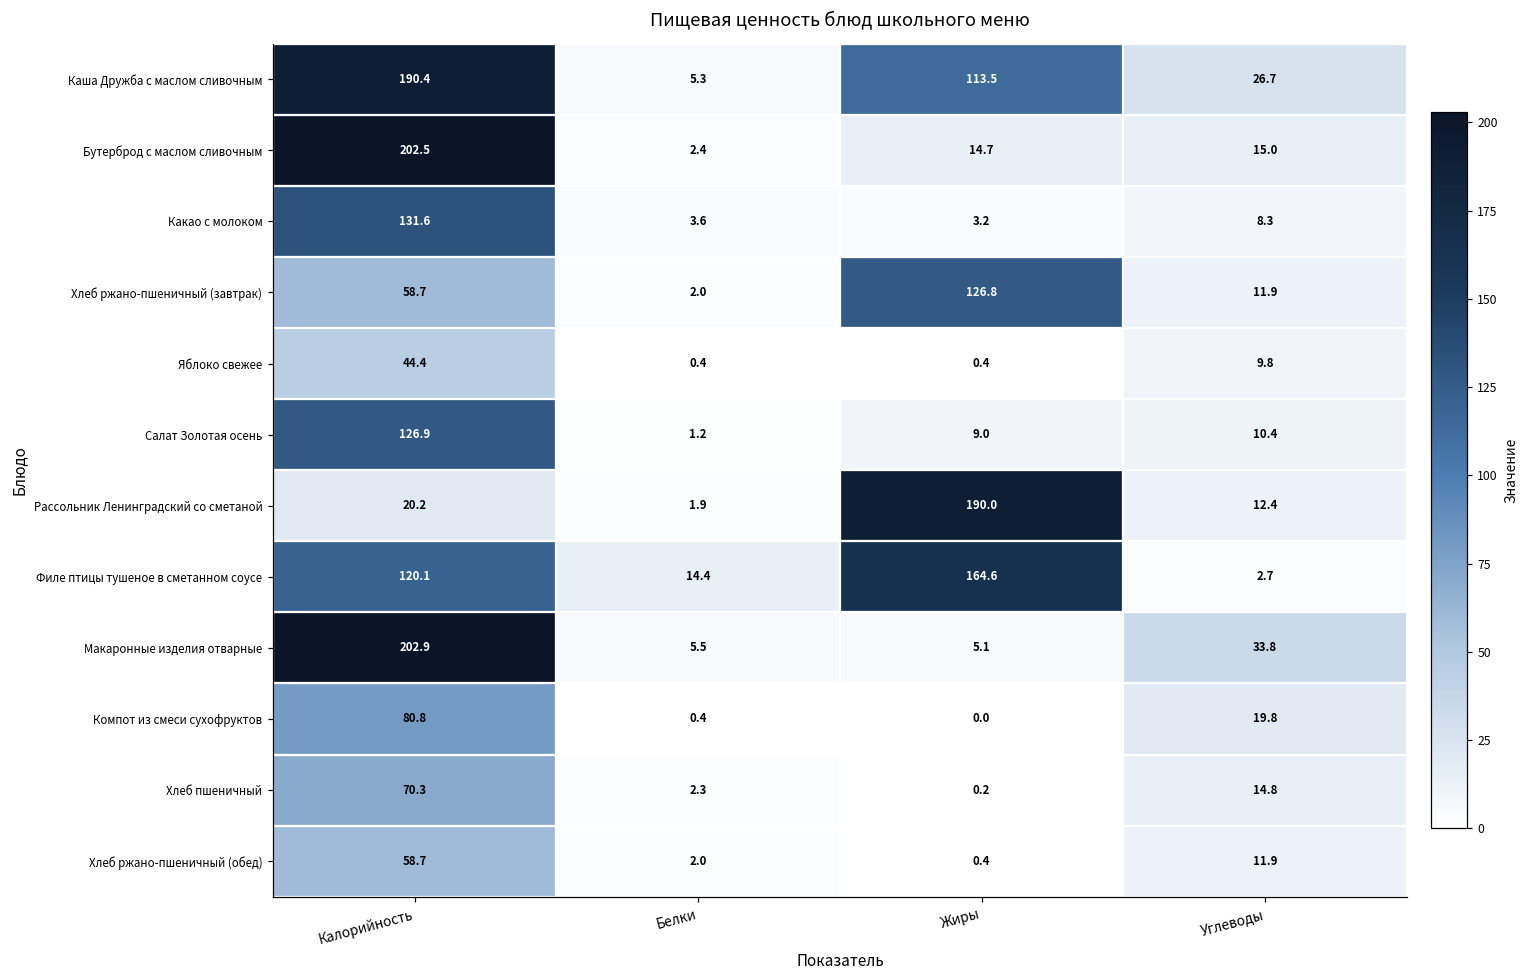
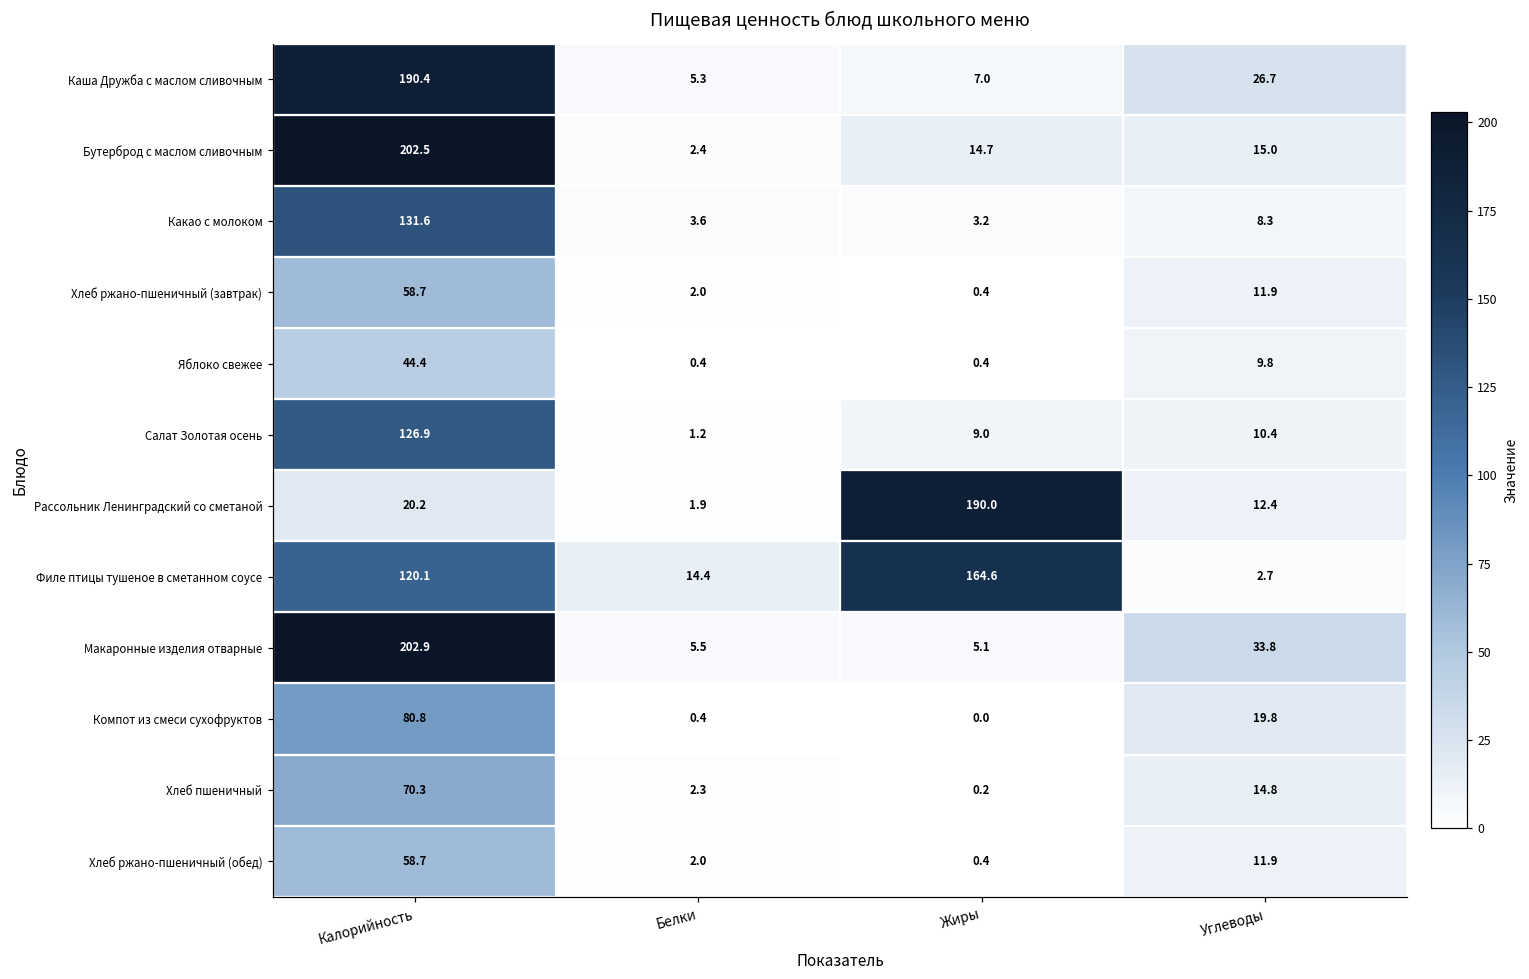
  {
    "Каша Дружба с маслом сливочным": {
      "Калорийность": 190.4,
      "Белки": 5.3,
-     "Жиры": 113.5,
+     "Жиры": 7.0,
      "Углеводы": 26.7
    },
    "Бутерброд с маслом сливочным": {
      "Калорийность": 202.5,
      "Белки": 2.4,
      "Жиры": 14.7,
      "Углеводы": 15.0
    },
    "Какао с молоком": {
      "Калорийность": 131.6,
      "Белки": 3.6,
      "Жиры": 3.2,
      "Углеводы": 8.3
    },
    "Хлеб ржано-пшеничный (завтрак)": {
      "Калорийность": 58.7,
      "Белки": 2.0,
-     "Жиры": 126.8,
+     "Жиры": 0.4,
      "Углеводы": 11.9
    },
    "Яблоко свежее": {
      "Калорийность": 44.4,
      "Белки": 0.4,
      "Жиры": 0.4,
      "Углеводы": 9.8
    },
    "Салат Золотая осень": {
      "Калорийность": 126.9,
      "Белки": 1.2,
      "Жиры": 9.0,
      "Углеводы": 10.4
    },
    "Рассольник Ленинградский со сметаной": {
      "Калорийность": 20.2,
      "Белки": 1.9,
      "Жиры": 190.0,
      "Углеводы": 12.4
    },
    "Филе птицы тушеное в сметанном соусе": {
      "Калорийность": 120.1,
      "Белки": 14.4,
      "Жиры": 164.6,
      "Углеводы": 2.7
    },
    "Макаронные изделия отварные": {
      "Калорийность": 202.9,
      "Белки": 5.5,
      "Жиры": 5.1,
      "Углеводы": 33.8
    },
    "Компот из смеси сухофруктов": {
      "Калорийность": 80.8,
      "Белки": 0.4,
      "Жиры": 0.0,
      "Углеводы": 19.8
    },
    "Хлеб пшеничный": {
      "Калорийность": 70.3,
      "Белки": 2.3,
      "Жиры": 0.2,
      "Углеводы": 14.8
    },
    "Хлеб ржано-пшеничный (обед)": {
      "Калорийность": 58.7,
      "Белки": 2.0,
      "Жиры": 0.4,
      "Углеводы": 11.9
    }
  }
